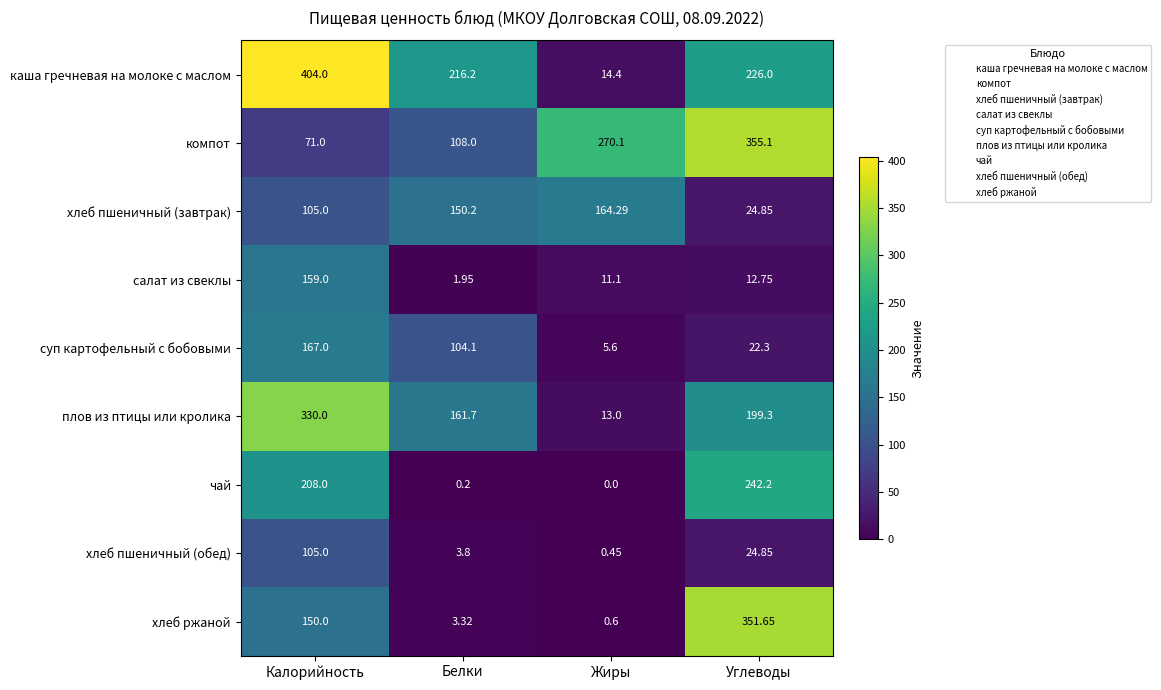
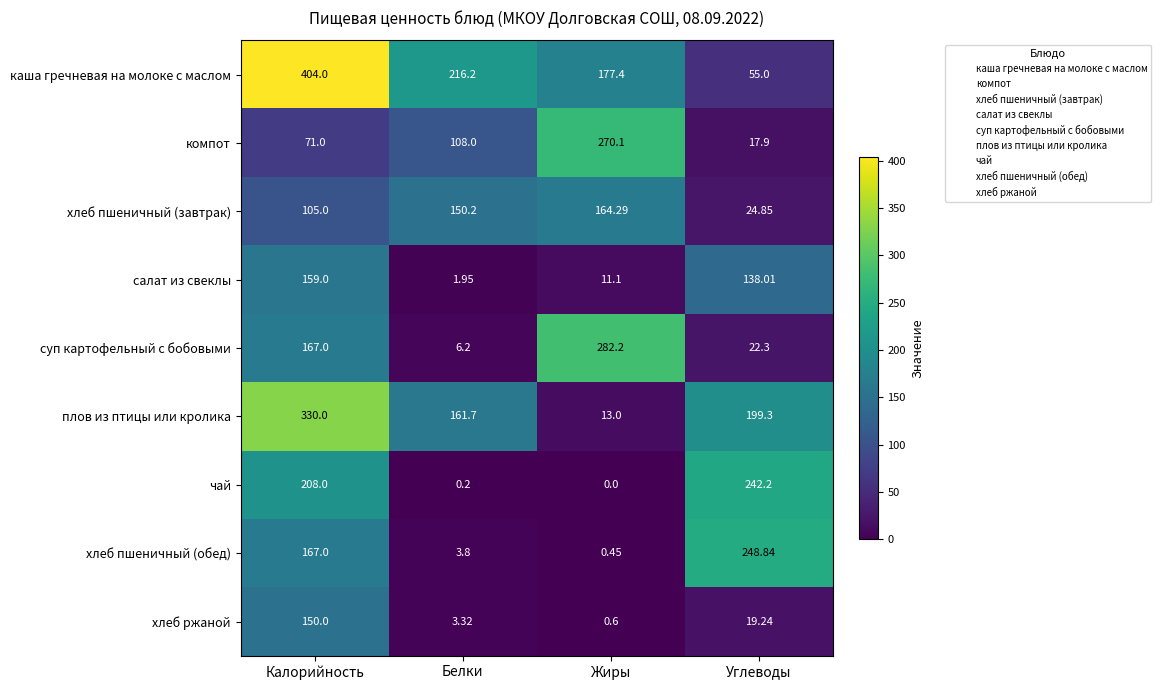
  {
    "каша гречневая на молоке с маслом": {
      "Калорийность": 404.0,
      "Белки": 216.2,
-     "Жиры": 14.4,
-     "Углеводы": 226.0
+     "Жиры": 177.4,
+     "Углеводы": 55.0
    },
    "компот": {
      "Калорийность": 71.0,
      "Белки": 108.0,
      "Жиры": 270.1,
-     "Углеводы": 355.1
+     "Углеводы": 17.9
    },
    "хлеб пшеничный (завтрак)": {
      "Калорийность": 105.0,
      "Белки": 150.2,
      "Жиры": 164.29,
      "Углеводы": 24.85
    },
    "салат из свеклы": {
      "Калорийность": 159.0,
      "Белки": 1.95,
      "Жиры": 11.1,
-     "Углеводы": 12.75
+     "Углеводы": 138.01
    },
    "суп картофельный с бобовыми": {
      "Калорийность": 167.0,
-     "Белки": 104.1,
-     "Жиры": 5.6,
+     "Белки": 6.2,
+     "Жиры": 282.2,
      "Углеводы": 22.3
    },
    "плов из птицы или кролика": {
      "Калорийность": 330.0,
      "Белки": 161.7,
      "Жиры": 13.0,
      "Углеводы": 199.3
    },
    "чай": {
      "Калорийность": 208.0,
      "Белки": 0.2,
      "Жиры": 0.0,
      "Углеводы": 242.2
    },
    "хлеб пшеничный (обед)": {
-     "Калорийность": 105.0,
+     "Калорийность": 167.0,
      "Белки": 3.8,
      "Жиры": 0.45,
-     "Углеводы": 24.85
+     "Углеводы": 248.84
    },
    "хлеб ржаной": {
      "Калорийность": 150.0,
      "Белки": 3.32,
      "Жиры": 0.6,
-     "Углеводы": 351.65
+     "Углеводы": 19.24
    }
  }
